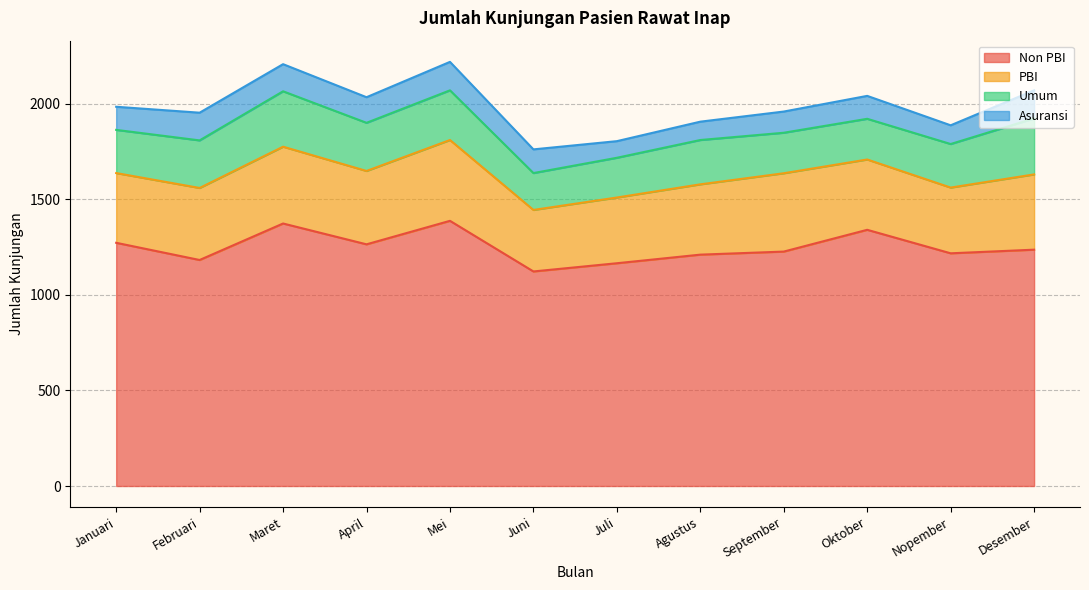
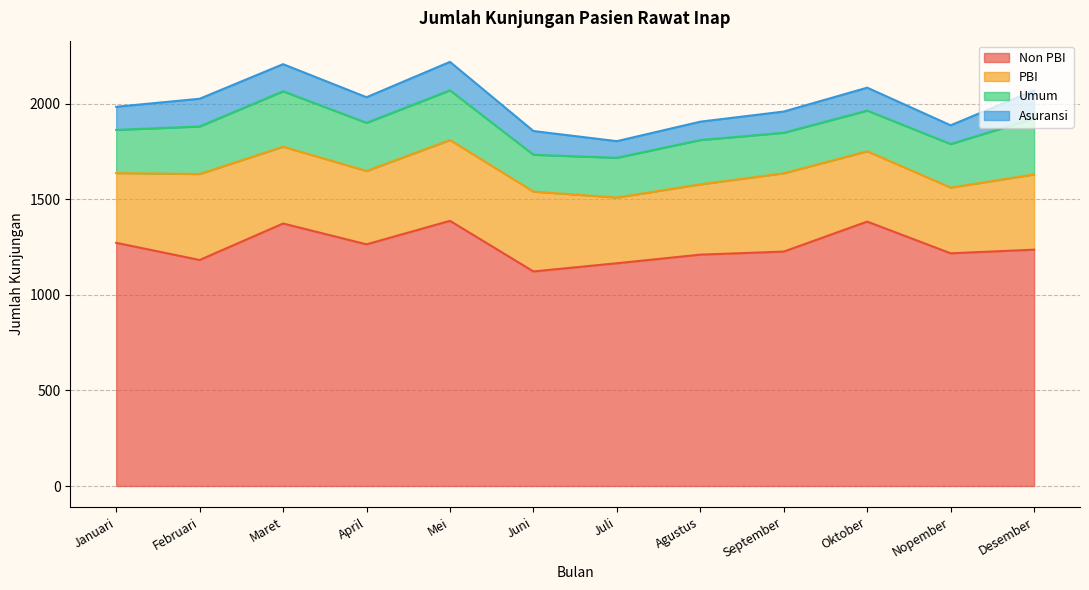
  {
    "Non PBI": {
      "Januari": 1270,
      "Februari": 1180,
      "Maret": 1370,
      "April": 1270,
      "Mei": 1390,
      "Juni": 1120,
      "Juli": 1170,
      "Agustus": 1210,
      "September": 1230,
-     "Oktober": 1340,
+     "Oktober": 1380,
      "Nopember": 1220,
      "Desember": 1240
    },
    "PBI": {
      "Januari": 370,
-     "Februari": 380,
+     "Februari": 450,
      "Maret": 400,
      "April": 380,
      "Mei": 420,
-     "Juni": 320,
+     "Juni": 420,
      "Juli": 340,
      "Agustus": 370,
      "September": 410,
      "Oktober": 370,
      "Nopember": 340,
      "Desember": 390
    },
    "Umum": {
      "Januari": 230,
      "Februari": 250,
      "Maret": 290,
      "April": 250,
      "Mei": 260,
      "Juni": 190,
      "Juli": 210,
      "Agustus": 230,
      "September": 210,
      "Oktober": 210,
      "Nopember": 230
    },
    "Asuransi": {
      "Januari": 120,
      "Februari": 150,
      "Maret": 140,
      "April": 130,
      "Mei": 150,
      "Juni": 120,
      "Juli": 90,
      "Agustus": 100,
      "September": 110,
      "Oktober": 120,
      "Nopember": 100
    }
  }
